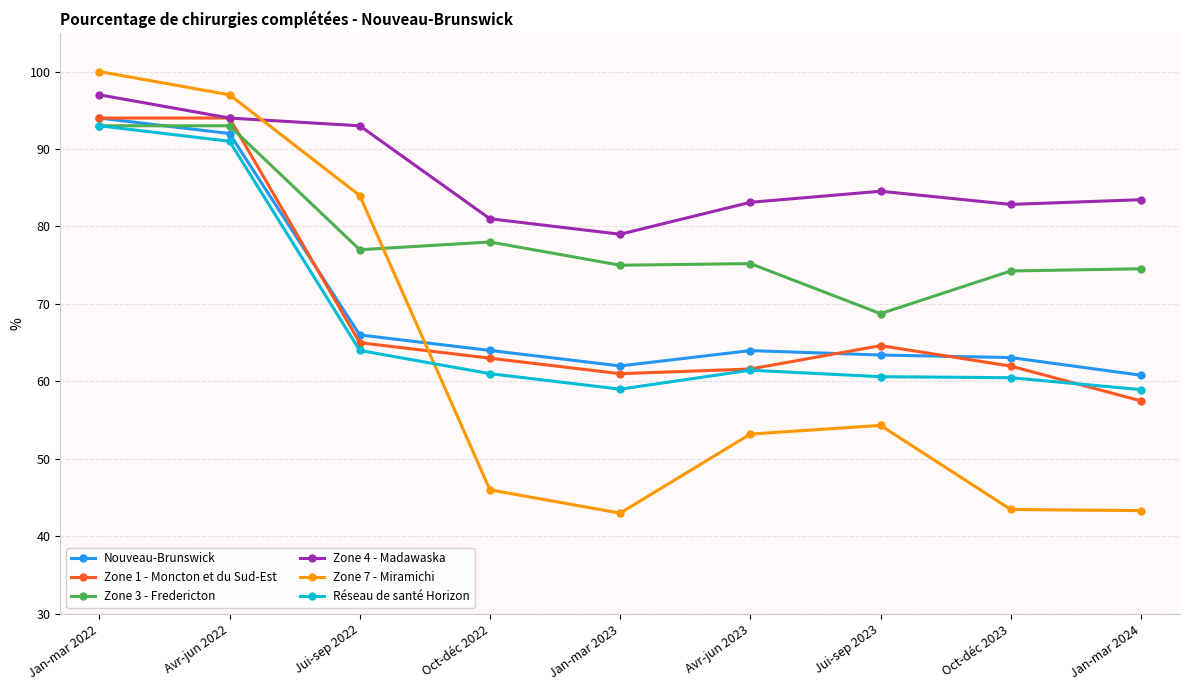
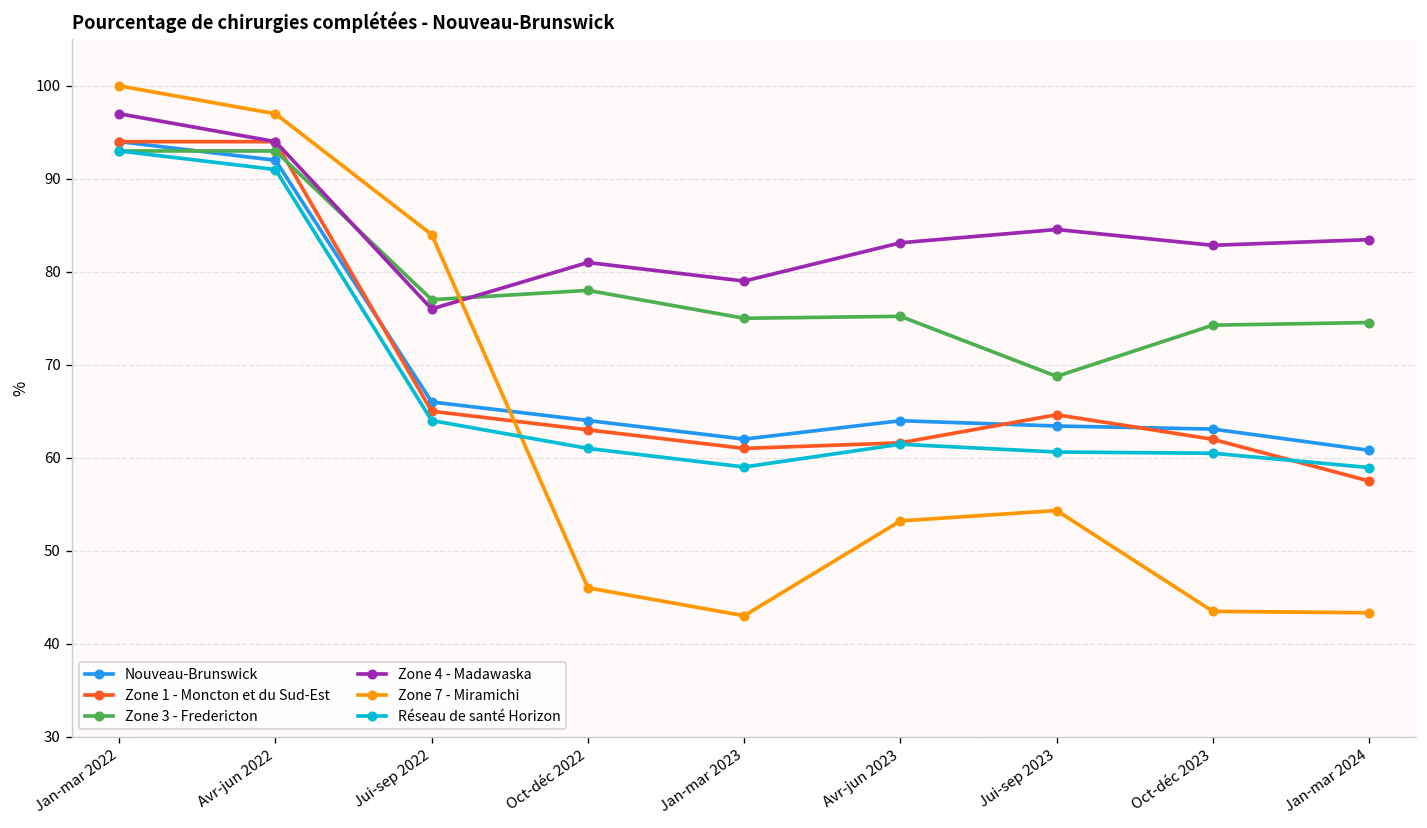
  {
    "Zone 1 - Moncton et du Sud-Est": {
      "Jui-sep 2022": 65,
      "Oct-déc 2022": 63,
      "Jan-mar 2023": 61,
      "Jui-sep 2023": 65,
      "Oct-déc 2023": 62,
      "Jan-mar 2024": 57
    },
    "Zone 3 - Fredericton": {
      "Avr-jun 2022": 93,
      "Jui-sep 2022": 77,
      "Oct-déc 2022": 78,
      "Jan-mar 2023": 75,
      "Avr-jun 2023": 75,
      "Jui-sep 2023": 69,
      "Oct-déc 2023": 74,
      "Jan-mar 2024": 75
    },
    "Zone 4 - Madawaska": {
      "Jan-mar 2022": 97,
-     "Jui-sep 2022": 93,
+     "Jui-sep 2022": 76,
      "Oct-déc 2022": 81,
      "Jan-mar 2023": 79,
      "Avr-jun 2023": 83,
      "Jui-sep 2023": 85,
      "Oct-déc 2023": 83,
      "Jan-mar 2024": 83
    },
    "Zone 7 - Miramichi": {
      "Jan-mar 2022": 100,
      "Avr-jun 2022": 97,
      "Jui-sep 2022": 84,
      "Oct-déc 2022": 46,
      "Jan-mar 2023": 43,
      "Avr-jun 2023": 53,
      "Jui-sep 2023": 54,
      "Oct-déc 2023": 43,
      "Jan-mar 2024": 43
    }
  }
